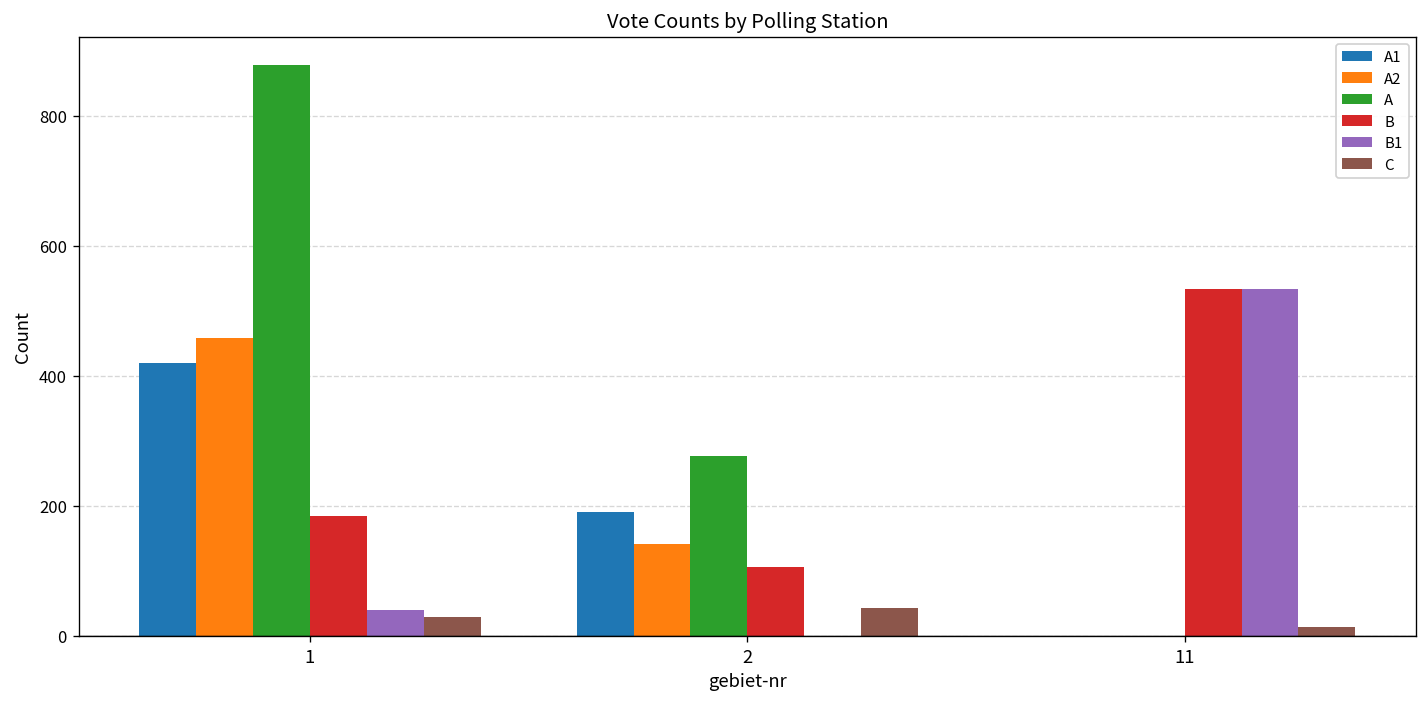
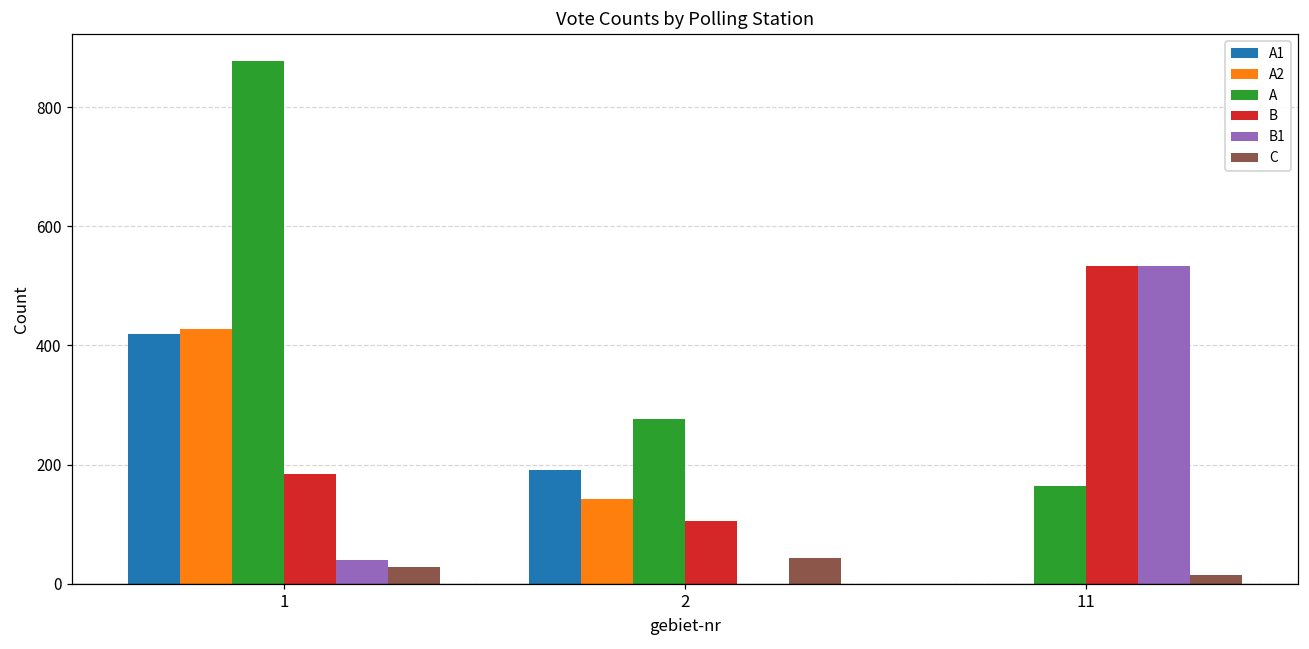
  {
    "A1": {
      "1": 420,
      "2": 190,
      "11": 0
    },
    "A2": {
-     "1": 460,
+     "1": 430,
      "2": 140,
      "11": 0
    },
    "A": {
      "1": 880,
      "2": 280,
-     "11": 0
+     "11": 160
    },
    "B": {
      "1": 190,
      "2": 110,
      "11": 530
    },
    "B1": {
      "1": 40,
      "2": 0,
      "11": 530
    },
    "C": {
      "1": 30,
      "2": 40,
      "11": 10
    }
  }
